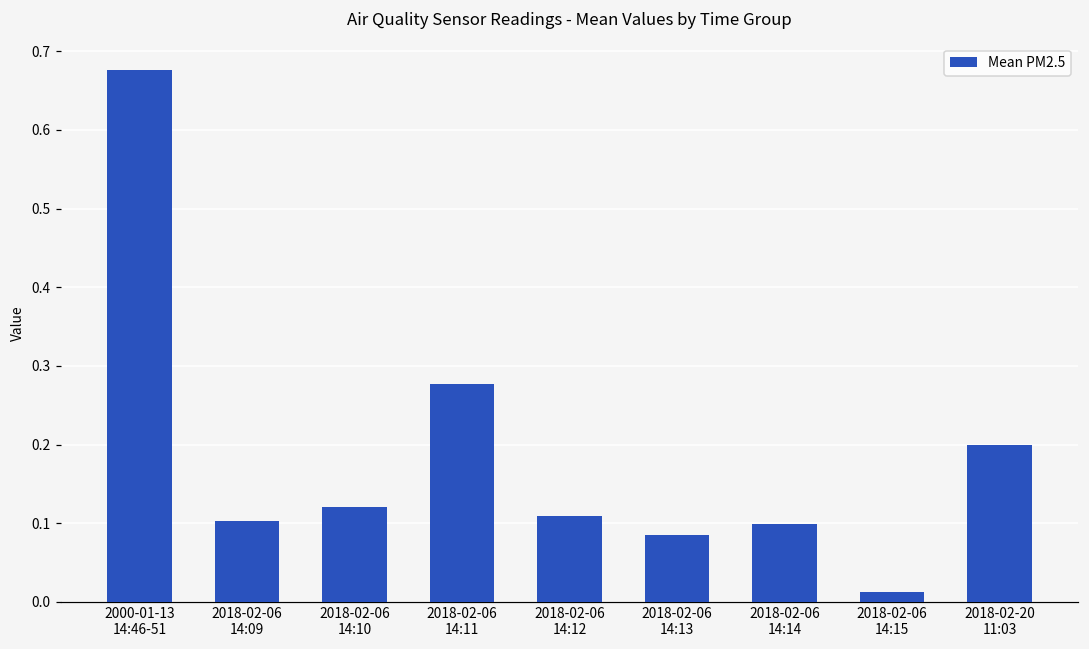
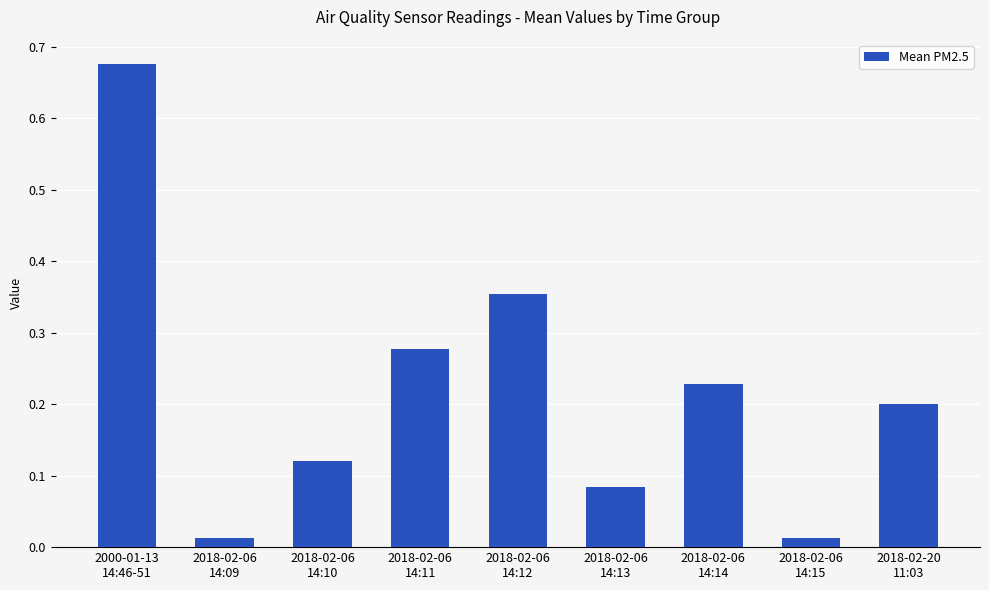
  {
    "2000-01-13 14:46-51": 0.68,
-   "2018-02-06 14:09": 0.10,
+   "2018-02-06 14:09": 0.01,
    "2018-02-06 14:10": 0.12,
    "2018-02-06 14:11": 0.28,
-   "2018-02-06 14:12": 0.11,
+   "2018-02-06 14:12": 0.35,
    "2018-02-06 14:13": 0.08,
-   "2018-02-06 14:14": 0.10,
+   "2018-02-06 14:14": 0.23,
    "2018-02-06 14:15": 0.01,
    "2018-02-20 11:03": 0.20
  }
